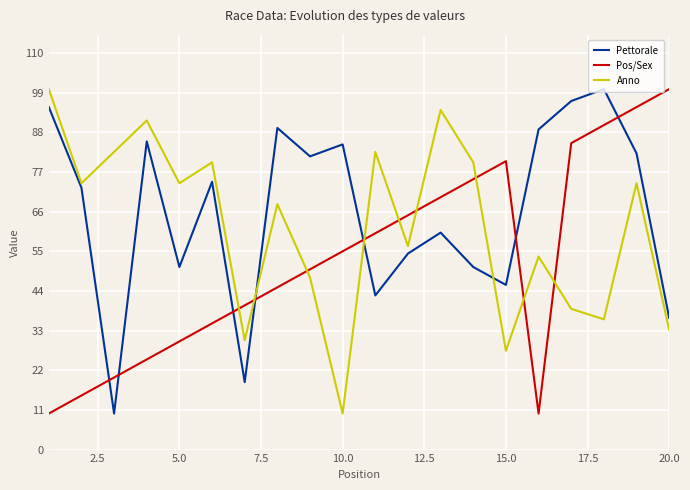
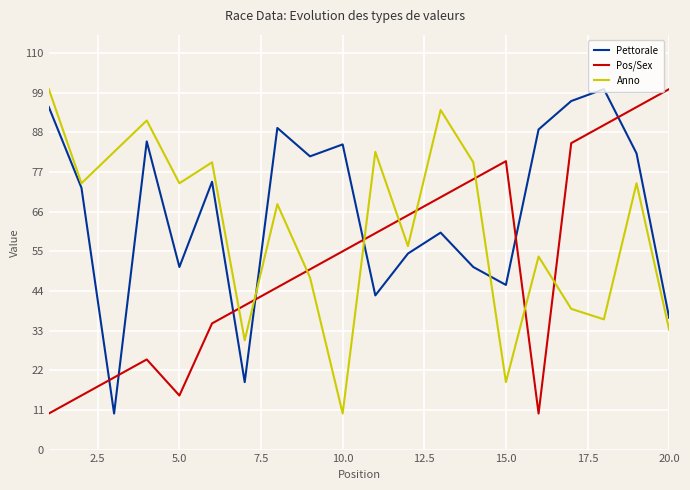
  {
    "Pettorale": {
      "5.0": 51,
      "10.0": 85,
      "15.0": 46,
      "20.0": 37
    },
    "Pos/Sex": {
-     "5.0": 30,
+     "5.0": 15,
      "10.0": 55,
      "15.0": 80,
      "20.0": 100
    },
    "Anno": {
      "5.0": 74,
      "10.0": 10,
-     "15.0": 27,
+     "15.0": 19,
      "20.0": 33
    }
  }
